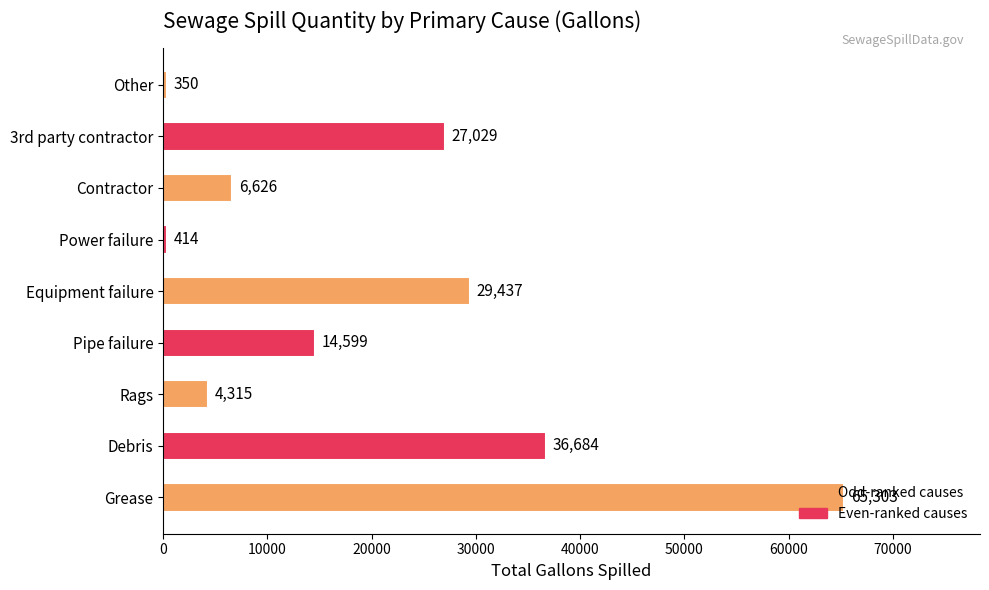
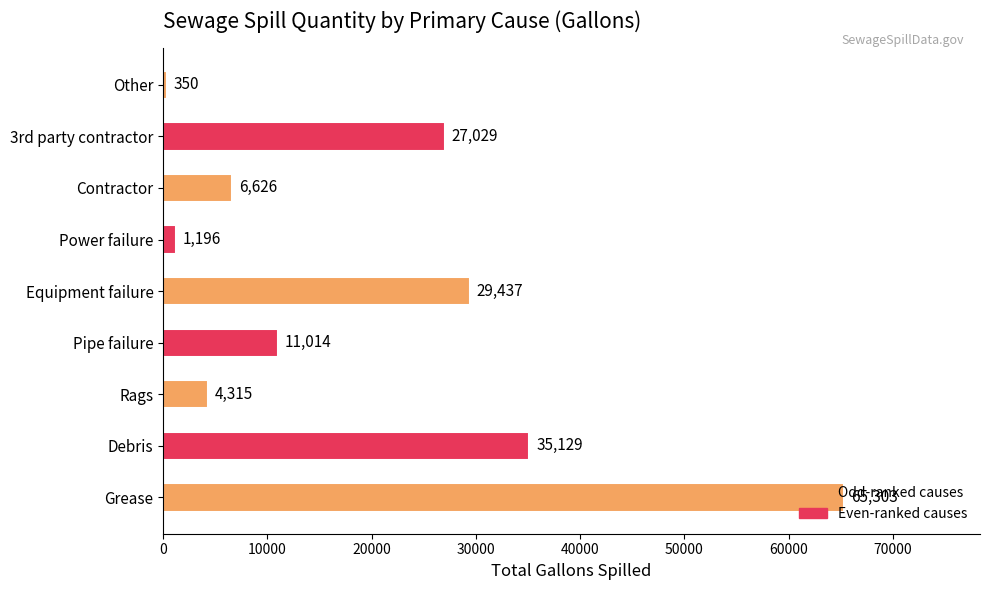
  {
    "Other": "350",
    "3rd party contractor": "27,029",
    "Contractor": "6,626",
-   "Power failure": "414",
+   "Power failure": "1,196",
    "Equipment failure": "29,437",
-   "Pipe failure": "14,599",
+   "Pipe failure": "11,014",
    "Rags": "4,315",
-   "Debris": "36,684",
+   "Debris": "35,129",
    "Grease": "65,303"
  }
